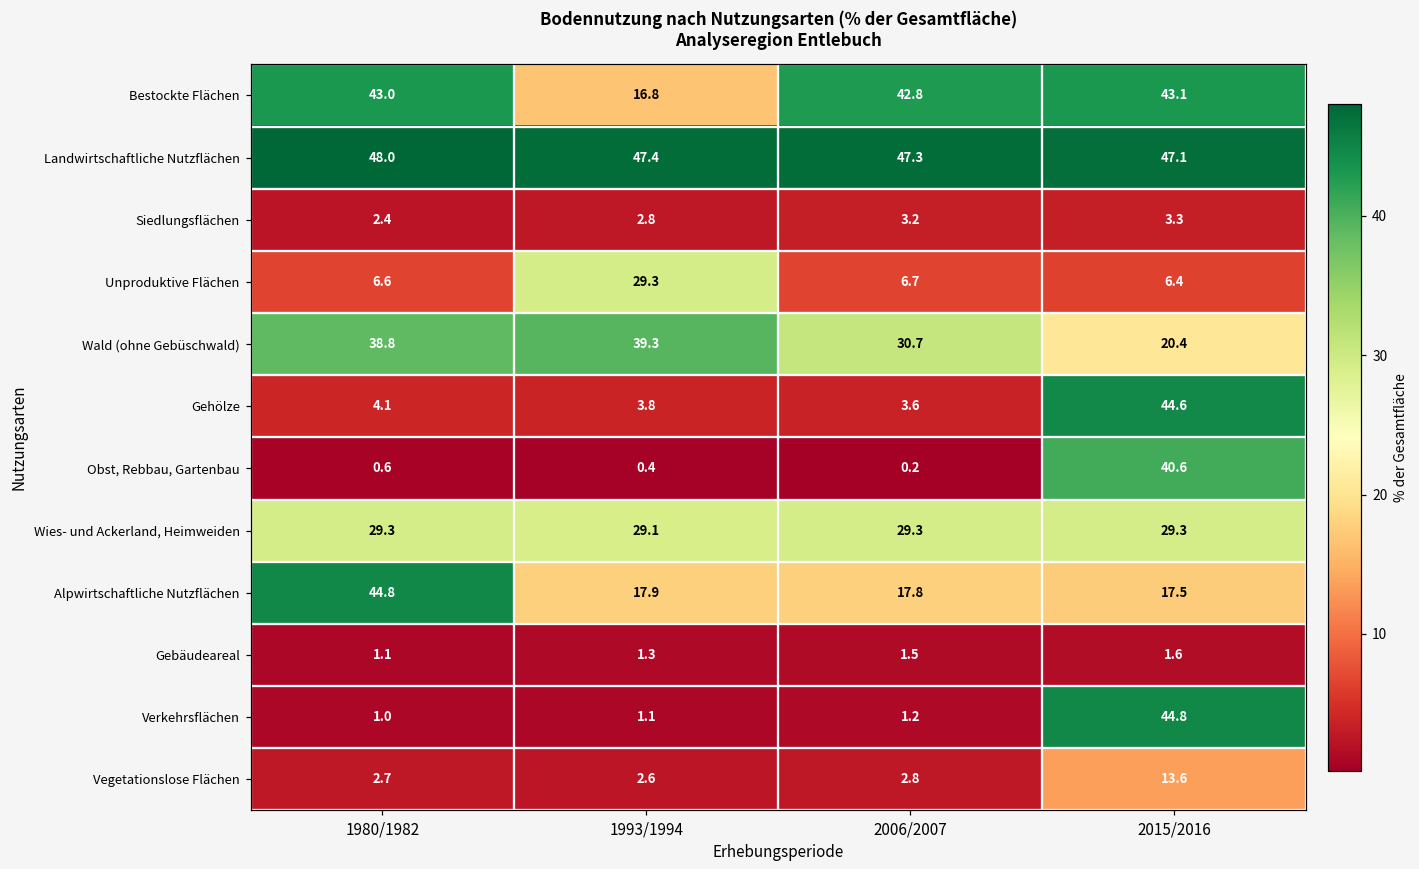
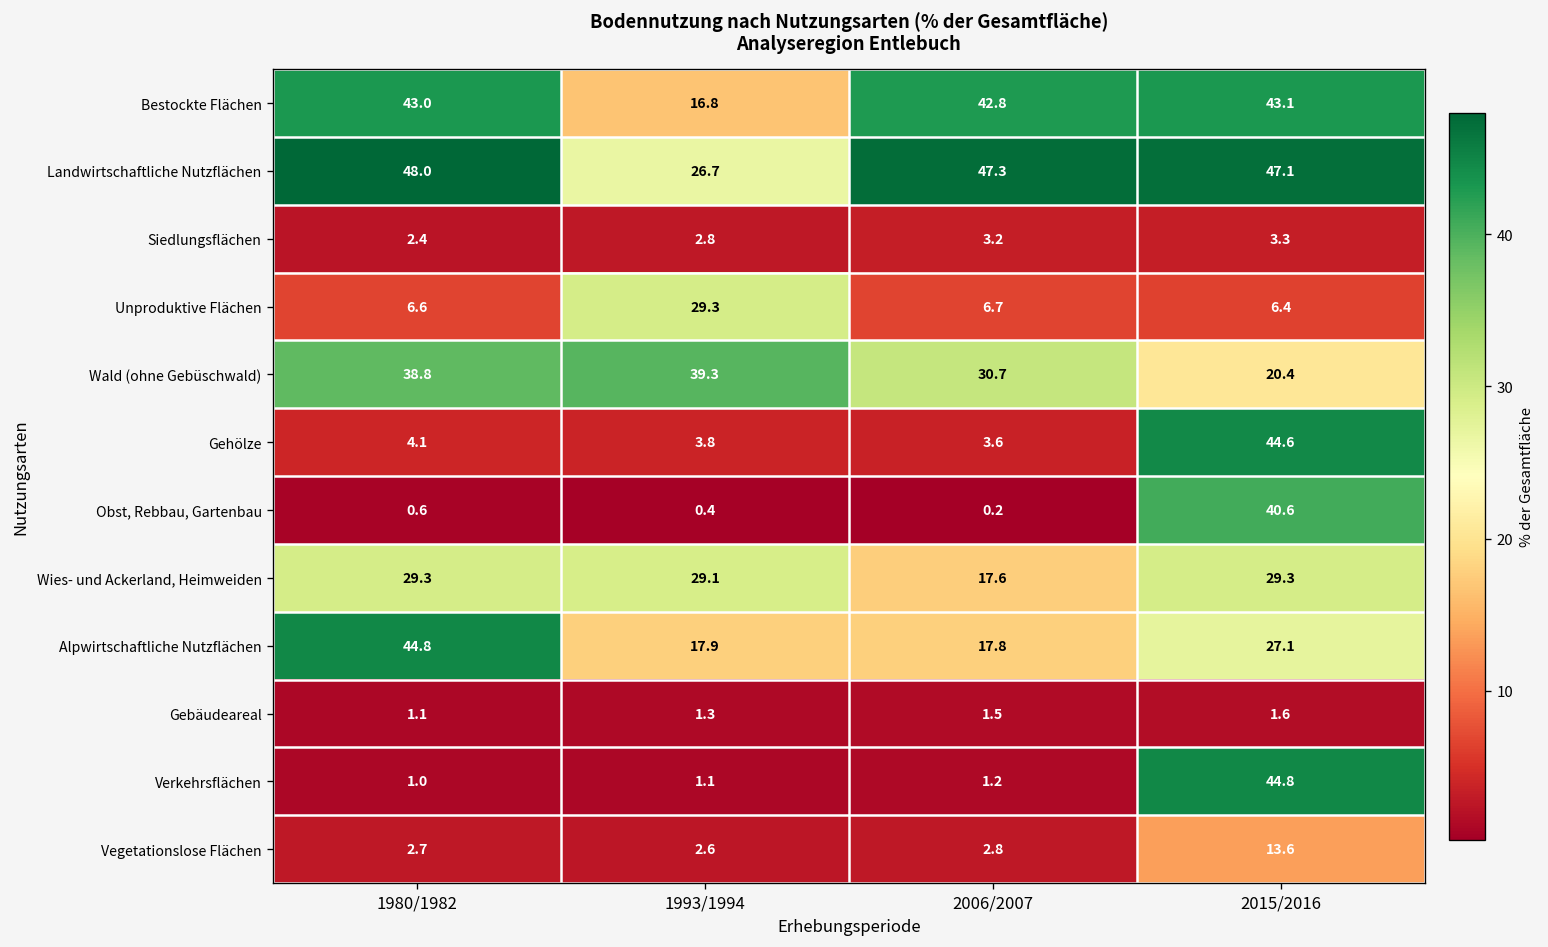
  {
    "Bestockte Flächen": {
      "1980/1982": 43.0,
      "1993/1994": 16.8,
      "2006/2007": 42.8,
      "2015/2016": 43.1
    },
    "Landwirtschaftliche Nutzflächen": {
      "1980/1982": 48.0,
-     "1993/1994": 47.4,
+     "1993/1994": 26.7,
      "2006/2007": 47.3,
      "2015/2016": 47.1
    },
    "Siedlungsflächen": {
      "1980/1982": 2.4,
      "1993/1994": 2.8,
      "2006/2007": 3.2,
      "2015/2016": 3.3
    },
    "Unproduktive Flächen": {
      "1980/1982": 6.6,
      "1993/1994": 29.3,
      "2006/2007": 6.7,
      "2015/2016": 6.4
    },
    "Wald (ohne Gebüschwald)": {
      "1980/1982": 38.8,
      "1993/1994": 39.3,
      "2006/2007": 30.7,
      "2015/2016": 20.4
    },
    "Gehölze": {
      "1980/1982": 4.1,
      "1993/1994": 3.8,
      "2006/2007": 3.6,
      "2015/2016": 44.6
    },
    "Obst, Rebbau, Gartenbau": {
      "1980/1982": 0.6,
      "1993/1994": 0.4,
      "2006/2007": 0.2,
      "2015/2016": 40.6
    },
    "Wies- und Ackerland, Heimweiden": {
      "1980/1982": 29.3,
      "1993/1994": 29.1,
-     "2006/2007": 29.3,
+     "2006/2007": 17.6,
      "2015/2016": 29.3
    },
    "Alpwirtschaftliche Nutzflächen": {
      "1980/1982": 44.8,
      "1993/1994": 17.9,
      "2006/2007": 17.8,
-     "2015/2016": 17.5
+     "2015/2016": 27.1
    },
    "Gebäudeareal": {
      "1980/1982": 1.1,
      "1993/1994": 1.3,
      "2006/2007": 1.5,
      "2015/2016": 1.6
    },
    "Verkehrsflächen": {
      "1980/1982": 1.0,
      "1993/1994": 1.1,
      "2006/2007": 1.2,
      "2015/2016": 44.8
    },
    "Vegetationslose Flächen": {
      "1980/1982": 2.7,
      "1993/1994": 2.6,
      "2006/2007": 2.8,
      "2015/2016": 13.6
    }
  }
